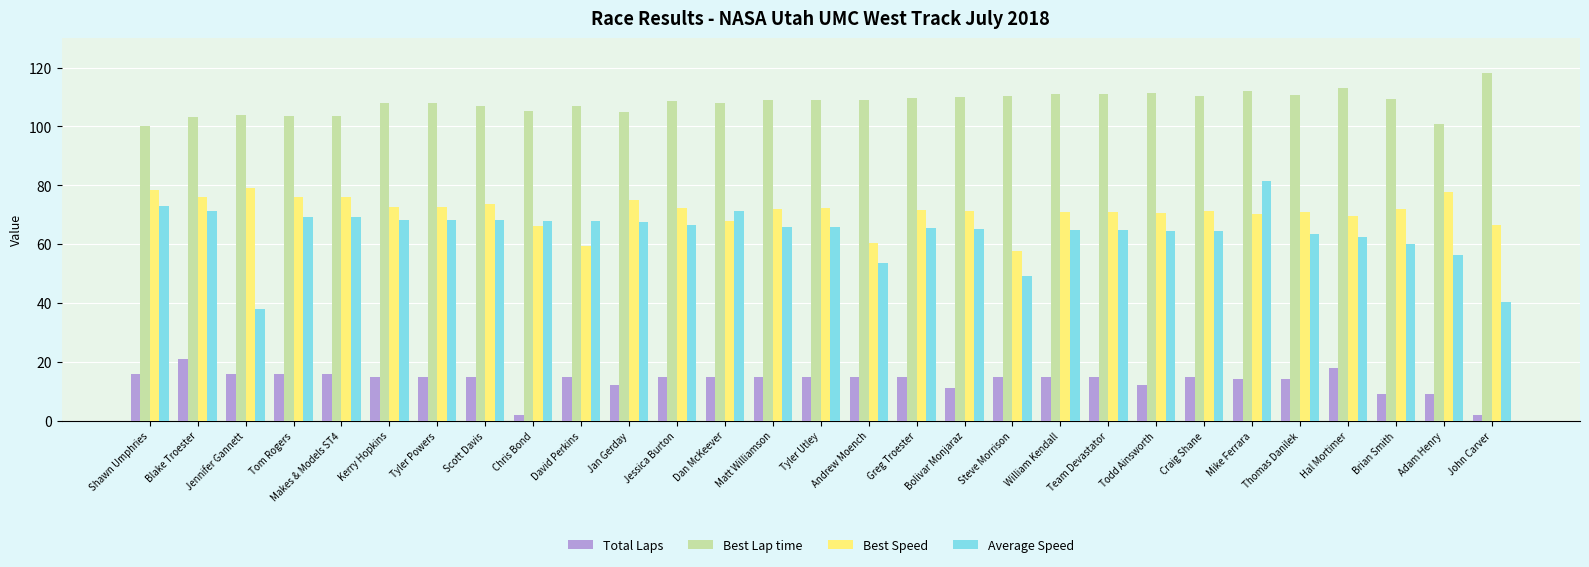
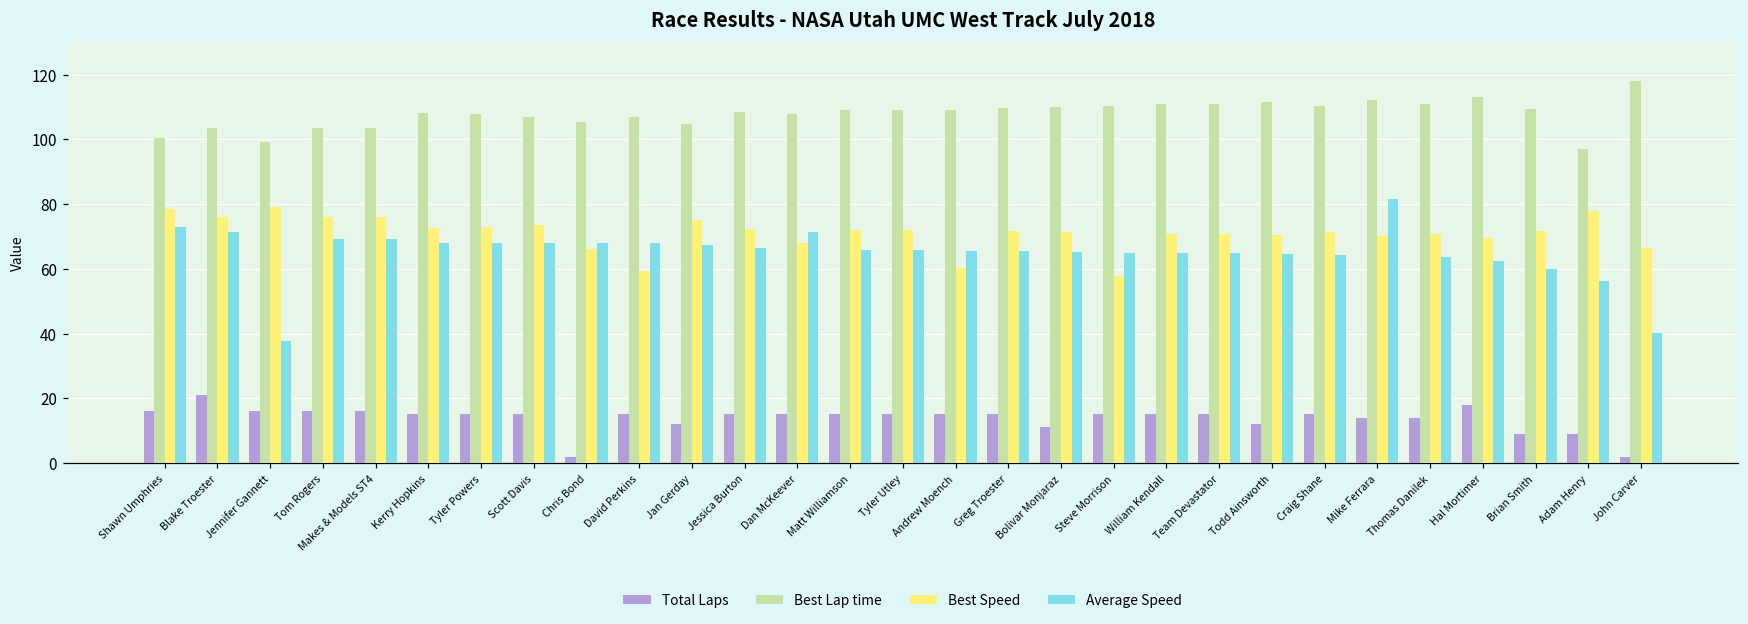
  {
    "Total Laps": {
      "Shawn Umphries": 16,
      "Blake Troester": 21,
      "Jennifer Gannett": 16,
      "Tom Rogers": 16,
      "Makes & Models ST4": 16,
      "Kerry Hopkins": 15,
      "Tyler Powers": 15,
      "Scott Davis": 15,
      "Chris Bond": 2,
      "David Perkins": 15,
      "Jan Gerday": 12,
      "Jessica Burton": 15,
      "Dan McKeever": 15,
      "Matt Williamson": 15,
      "Tyler Utley": 15,
      "Andrew Moench": 15,
      "Greg Troester": 15,
      "Bolivar Monjaraz": 11,
      "Steve Morrison": 15,
      "William Kendall": 15,
      "Team Devastator": 15,
      "Todd Ainsworth": 12,
      "Craig Shane": 15,
      "Mike Ferrara": 14,
      "Thomas Danilek": 14,
      "Hal Mortimer": 18,
      "Brian Smith": 9,
      "Adam Henry": 9,
      "John Carver": 2
    },
    "Best Lap time": {
      "Shawn Umphries": 100,
      "Blake Troester": 103,
-     "Jennifer Gannett": 104,
+     "Jennifer Gannett": 99,
      "Tom Rogers": 104,
      "Makes & Models ST4": 104,
      "Kerry Hopkins": 108,
      "Tyler Powers": 108,
      "Scott Davis": 107,
      "Chris Bond": 105,
      "David Perkins": 107,
      "Jan Gerday": 105,
      "Jessica Burton": 108,
      "Dan McKeever": 108,
      "Matt Williamson": 109,
      "Tyler Utley": 109,
      "Andrew Moench": 109,
      "Greg Troester": 110,
      "Bolivar Monjaraz": 110,
      "Steve Morrison": 110,
      "William Kendall": 111,
      "Team Devastator": 111,
      "Todd Ainsworth": 111,
      "Craig Shane": 110,
      "Mike Ferrara": 112,
      "Thomas Danilek": 111,
      "Hal Mortimer": 113,
      "Brian Smith": 109,
-     "Adam Henry": 101,
+     "Adam Henry": 97,
      "John Carver": 118
    },
    "Best Speed": {
      "Shawn Umphries": 78,
      "Blake Troester": 76,
      "Jennifer Gannett": 79,
      "Tom Rogers": 76,
      "Makes & Models ST4": 76,
      "Kerry Hopkins": 73,
      "Tyler Powers": 73,
      "Scott Davis": 74,
      "Chris Bond": 66,
      "David Perkins": 59,
      "Jan Gerday": 75,
      "Jessica Burton": 72,
      "Dan McKeever": 68,
      "Matt Williamson": 72,
      "Tyler Utley": 72,
      "Andrew Moench": 60,
      "Greg Troester": 72,
      "Bolivar Monjaraz": 71,
      "Steve Morrison": 58,
      "William Kendall": 71,
      "Team Devastator": 71,
      "Todd Ainsworth": 71,
      "Craig Shane": 71,
      "Mike Ferrara": 70,
      "Thomas Danilek": 71,
      "Hal Mortimer": 70,
      "Brian Smith": 72,
      "Adam Henry": 78,
      "John Carver": 67
    },
    "Average Speed": {
      "Shawn Umphries": 73,
      "Blake Troester": 71,
      "Jennifer Gannett": 38,
      "Tom Rogers": 69,
      "Makes & Models ST4": 69,
      "Kerry Hopkins": 68,
      "Tyler Powers": 68,
      "Scott Davis": 68,
      "Chris Bond": 68,
      "David Perkins": 68,
      "Jan Gerday": 67,
      "Jessica Burton": 66,
      "Dan McKeever": 71,
      "Matt Williamson": 66,
      "Tyler Utley": 66,
-     "Andrew Moench": 54,
+     "Andrew Moench": 66,
      "Greg Troester": 66,
      "Bolivar Monjaraz": 65,
-     "Steve Morrison": 49,
+     "Steve Morrison": 65,
      "William Kendall": 65,
      "Team Devastator": 65,
      "Todd Ainsworth": 64,
      "Craig Shane": 64,
      "Mike Ferrara": 81,
      "Thomas Danilek": 64,
      "Hal Mortimer": 62,
      "Brian Smith": 60,
      "Adam Henry": 56,
      "John Carver": 40
    }
  }
